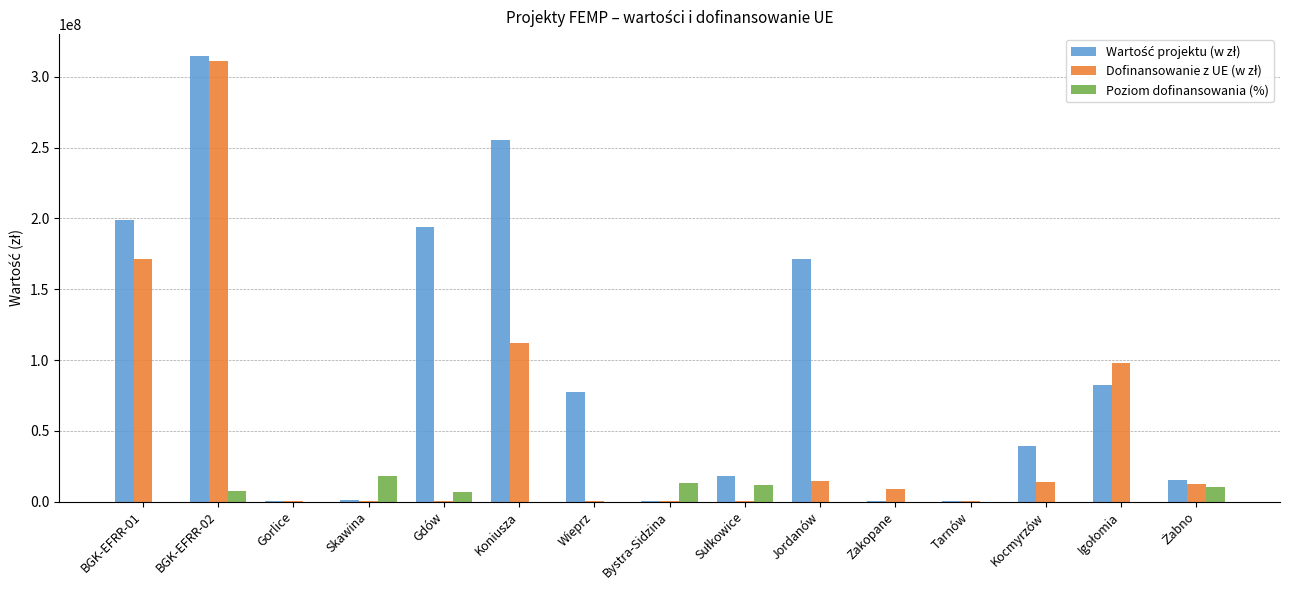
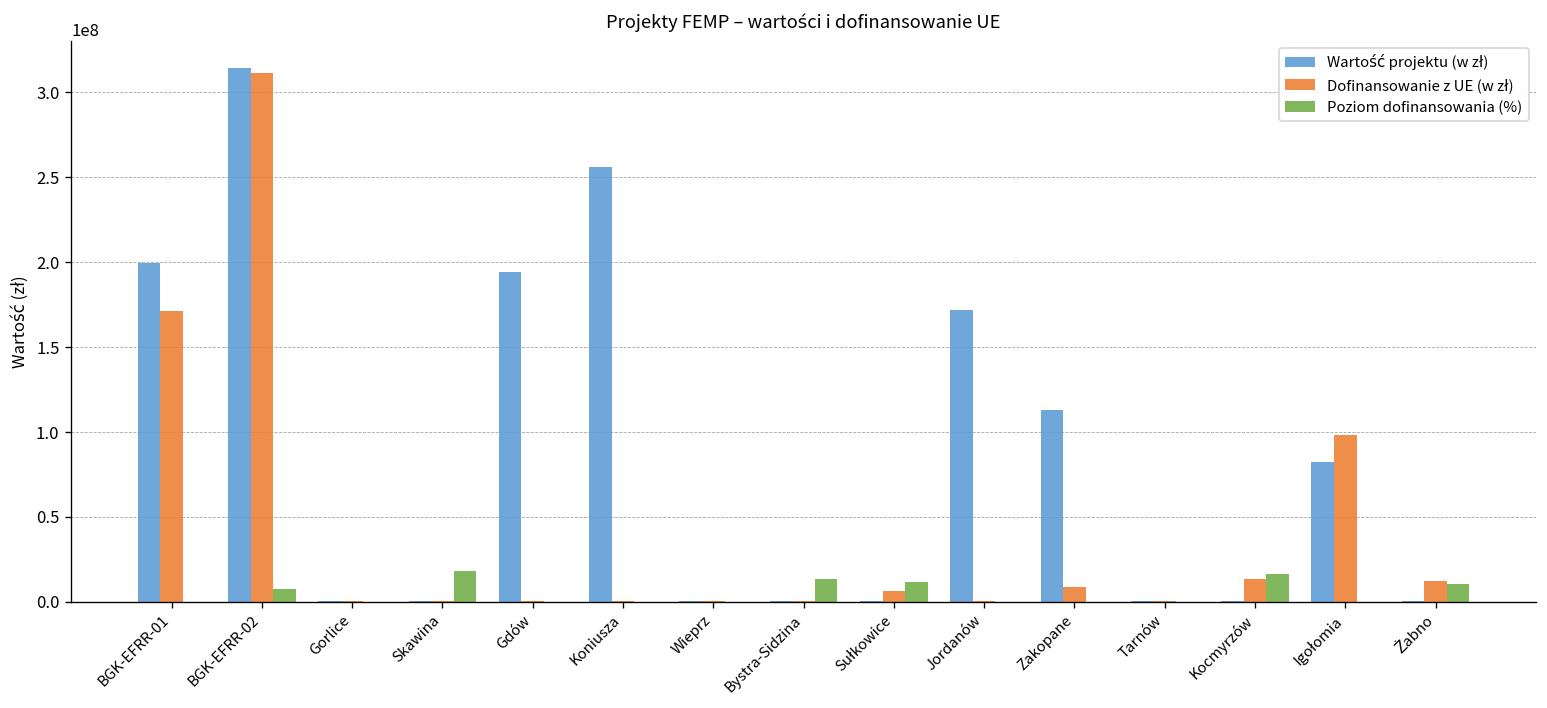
  {
    "Wartość projektu (w zł)": {
      "BGK-EFRR-01": 199000000,
      "BGK-EFRR-02": 315000000,
      "Gdów": 194000000,
      "Koniusza": 256000000,
-     "Wieprz": 78000000,
-     "Sułkowice": 18000000,
+     "Wieprz": 1000000,
+     "Sułkowice": 1000000,
      "Jordanów": 172000000,
-     "Zakopane": 0,
-     "Kocmyrzów": 39000000,
+     "Zakopane": 113000000,
+     "Kocmyrzów": 1000000,
      "Igołomia": 82000000,
-     "Żabno": 15000000
+     "Żabno": 1000000
    },
    "Dofinansowanie z UE (w zł)": {
      "BGK-EFRR-01": 171000000,
      "BGK-EFRR-02": 311000000,
-     "Koniusza": 112000000,
-     "Sułkowice": 0,
-     "Jordanów": 14000000,
+     "Koniusza": 0,
+     "Sułkowice": 6000000,
+     "Jordanów": 0,
      "Zakopane": 9000000,
      "Kocmyrzów": 13000000,
      "Igołomia": 98000000,
      "Żabno": 12000000
    },
    "Poziom dofinansowania (%)": {
      "BGK-EFRR-02": 7000000,
      "Skawina": 18000000,
-     "Gdów": 7000000,
+     "Gdów": 0,
      "Bystra-Sidzina": 13000000,
      "Sułkowice": 12000000,
-     "Kocmyrzów": 0,
+     "Kocmyrzów": 16000000,
      "Żabno": 10000000
    }
  }
